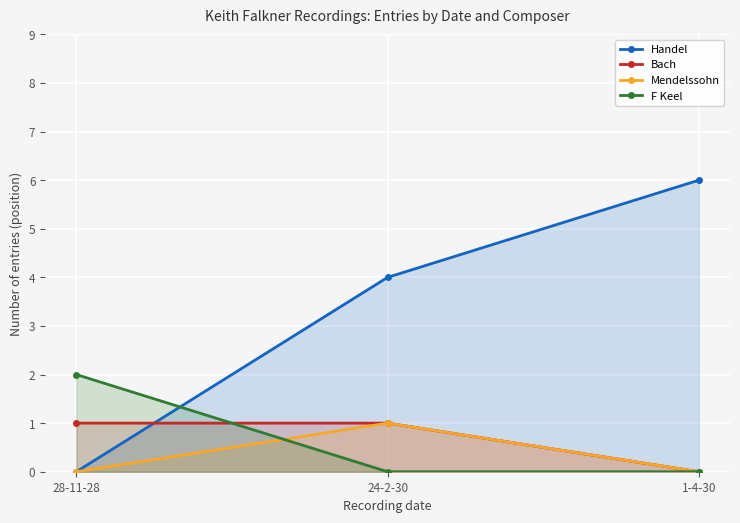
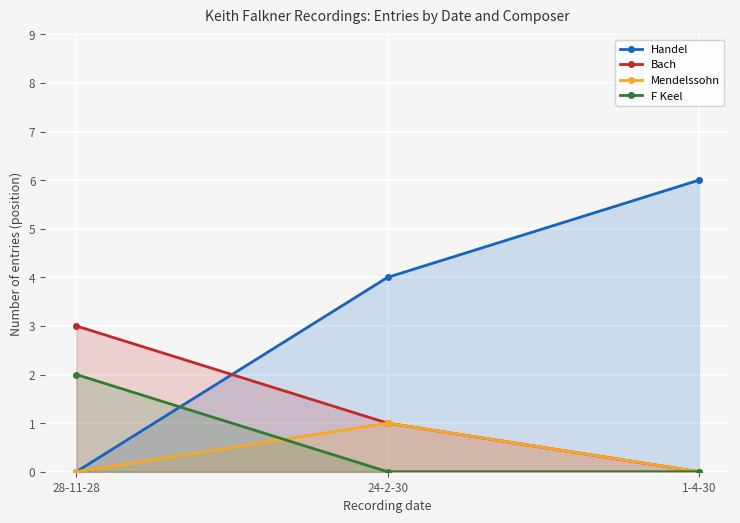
  {
    "Handel": {
      "24-2-30": 4,
      "1-4-30": 6
    },
    "Bach": {
-     "28-11-28": 1
+     "28-11-28": 3
    },
    "F Keel": {
      "28-11-28": 2,
      "24-2-30": 0
    }
  }
